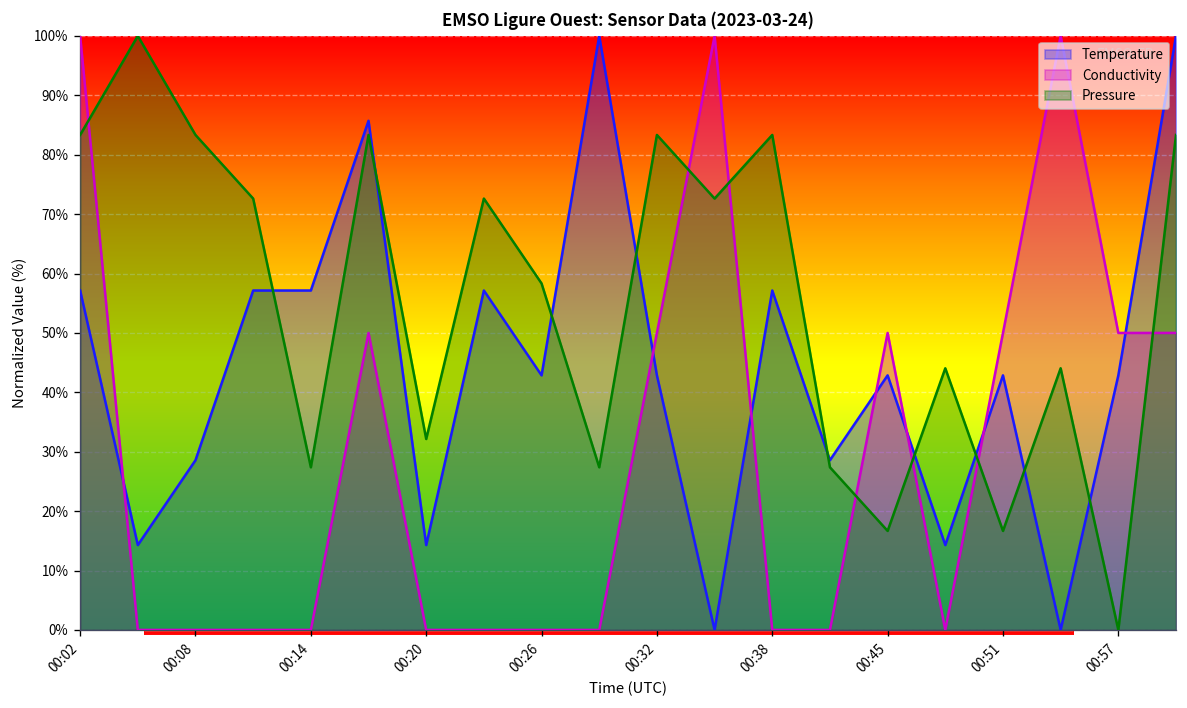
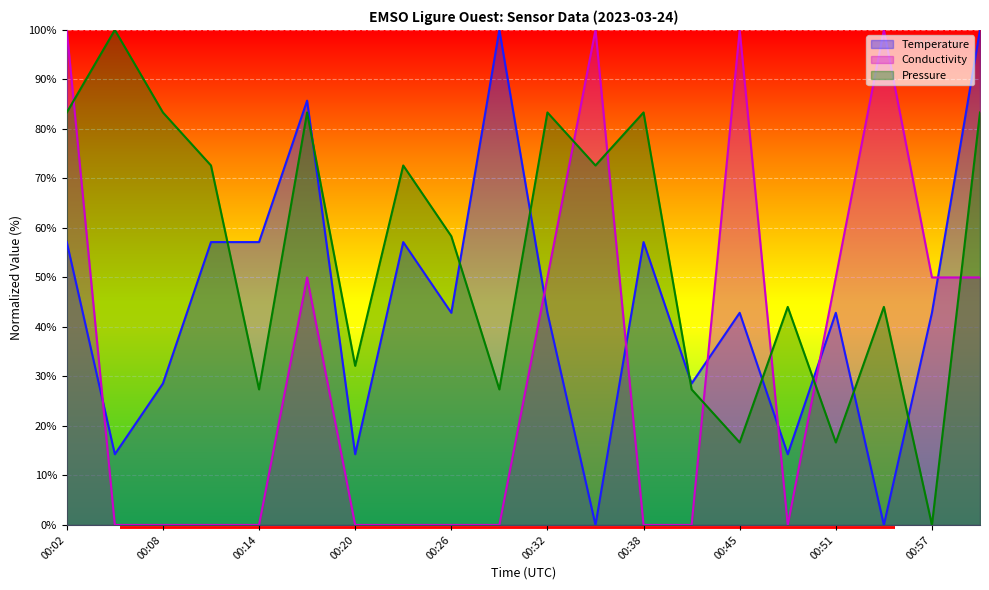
  {
    "Temperature": {
      "00:02": "57%",
      "00:08": "29%",
      "00:14": "57%",
      "00:20": "14%",
      "00:26": "43%",
      "00:32": "43%",
      "00:38": "57%",
      "00:45": "43%",
      "00:51": "43%",
      "00:57": "43%"
    },
    "Conductivity": {
      "00:02": "100%",
      "00:08": "0%",
      "00:14": "0%",
      "00:20": "0%",
      "00:26": "0%",
      "00:32": "50%",
      "00:38": "0%",
-     "00:45": "50%",
+     "00:45": "100%",
      "00:51": "50%",
      "00:57": "50%"
    },
    "Pressure": {
      "00:02": "83%",
      "00:08": "83%",
      "00:14": "27%",
      "00:20": "32%",
      "00:26": "58%",
      "00:32": "83%",
      "00:38": "83%",
      "00:45": "17%",
      "00:51": "17%",
      "00:57": "0%"
    }
  }
